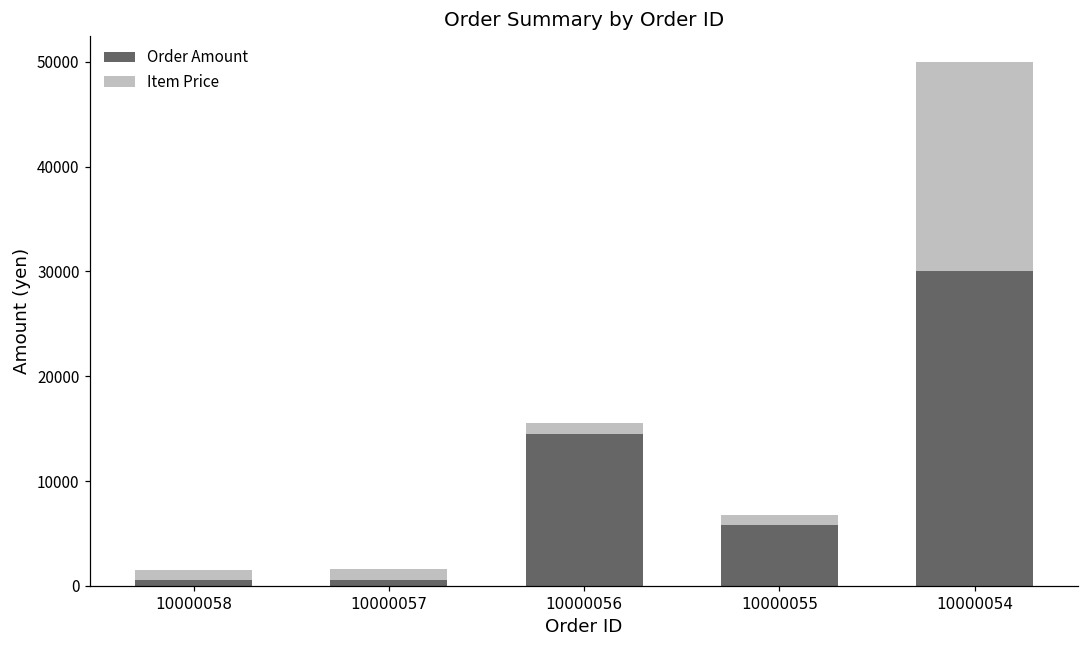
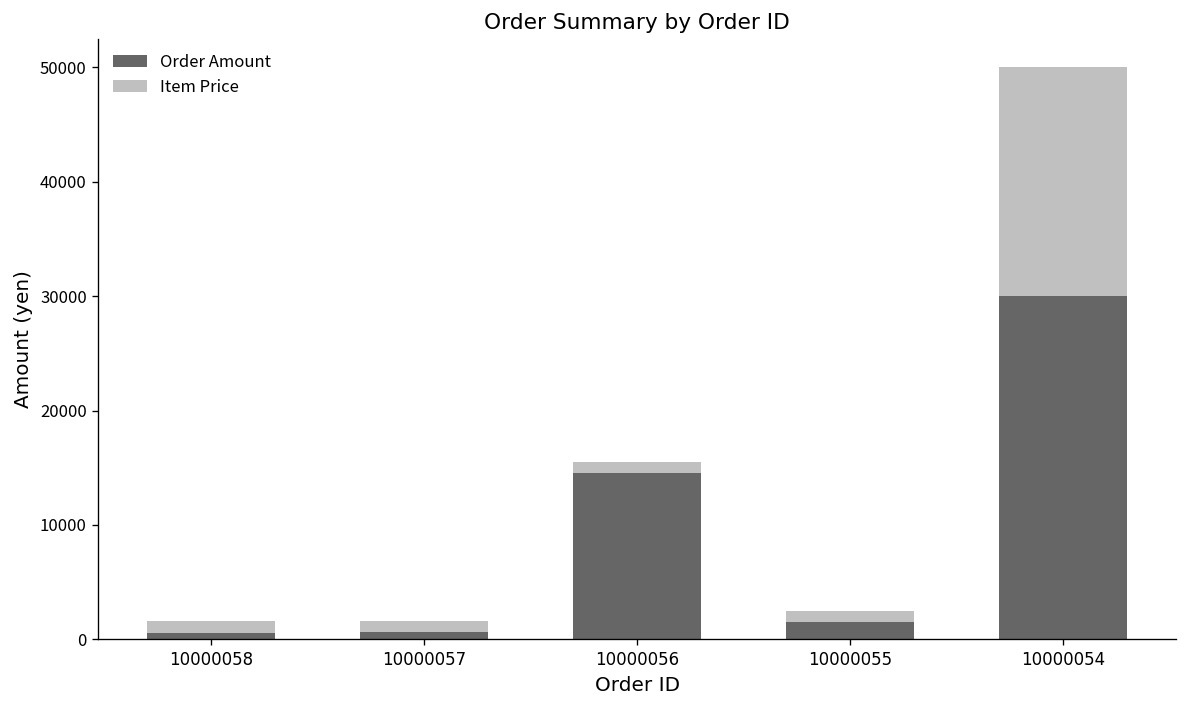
  {
    "Order Amount": {
      "10000058": 1000,
      "10000057": 1000,
      "10000056": 15000,
-     "10000055": 6000,
+     "10000055": 2000,
      "10000054": 30000
    },
    "Item Price": {
      "10000058": 1000,
      "10000057": 1000,
      "10000056": 1000,
      "10000055": 1000,
      "10000054": 20000
    }
  }
